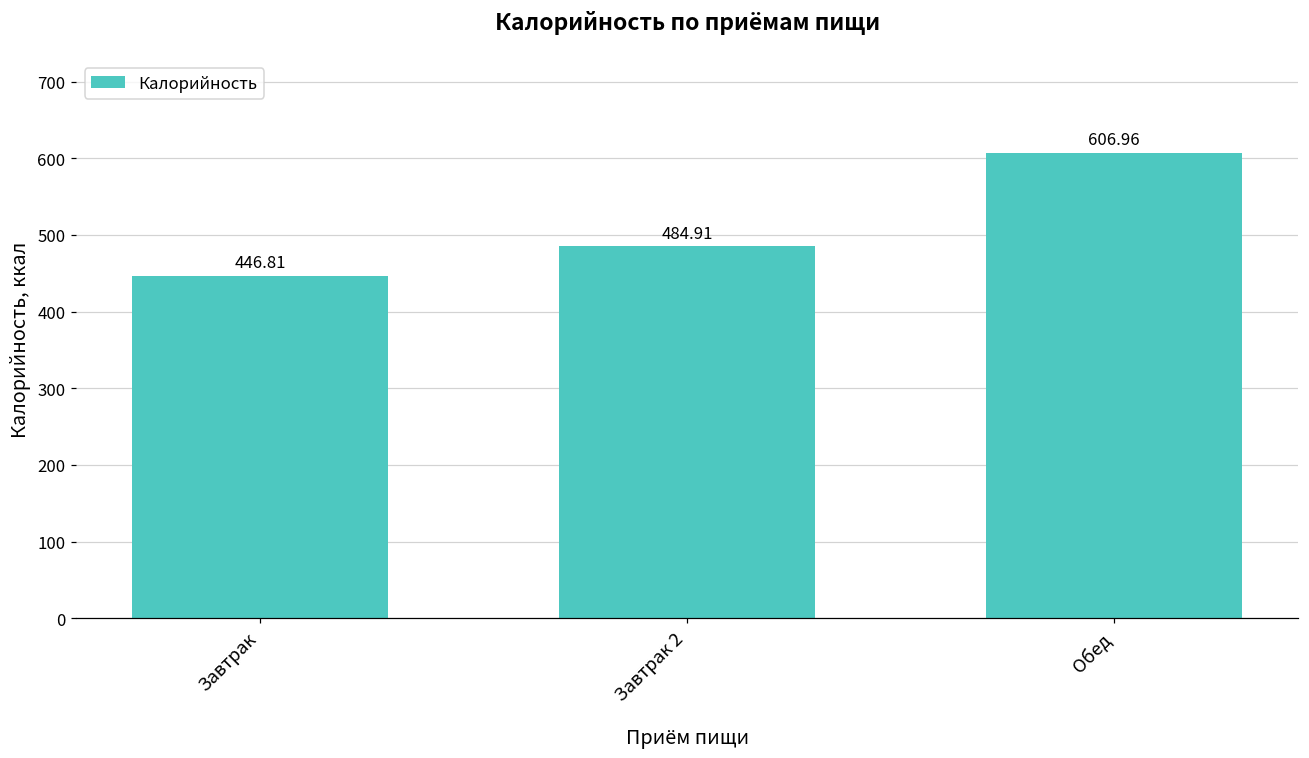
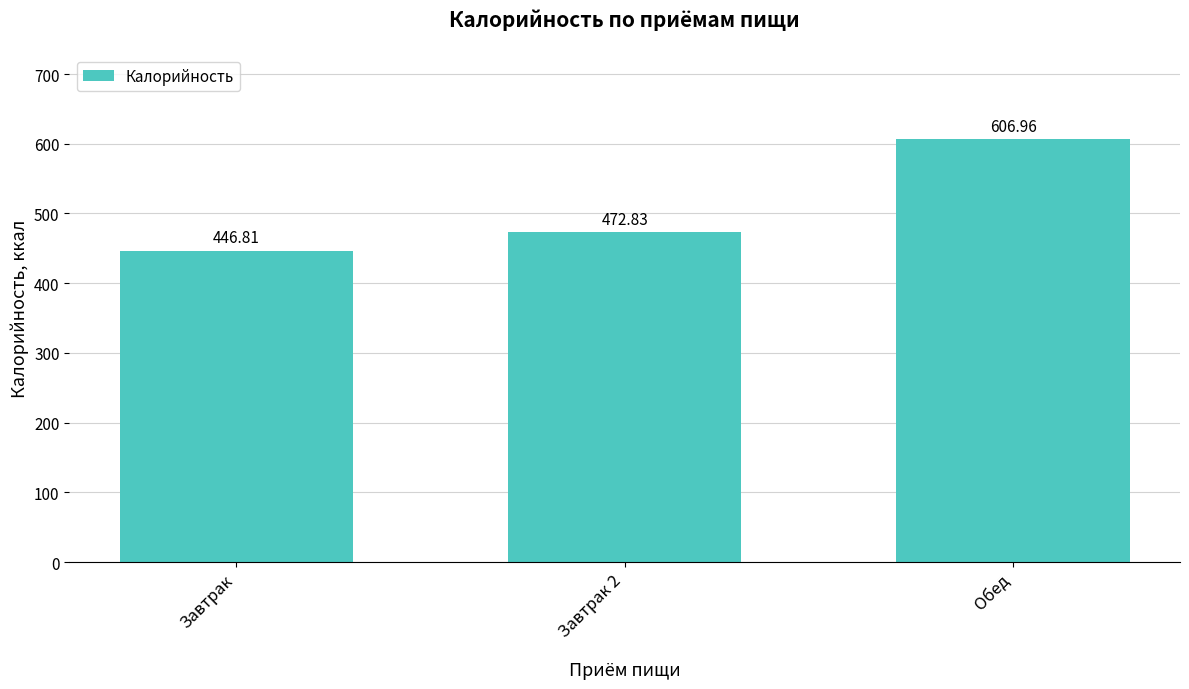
  {
    "Завтрак": 446.81,
-   "Завтрак 2": 484.91,
+   "Завтрак 2": 472.83,
    "Обед": 606.96
  }
